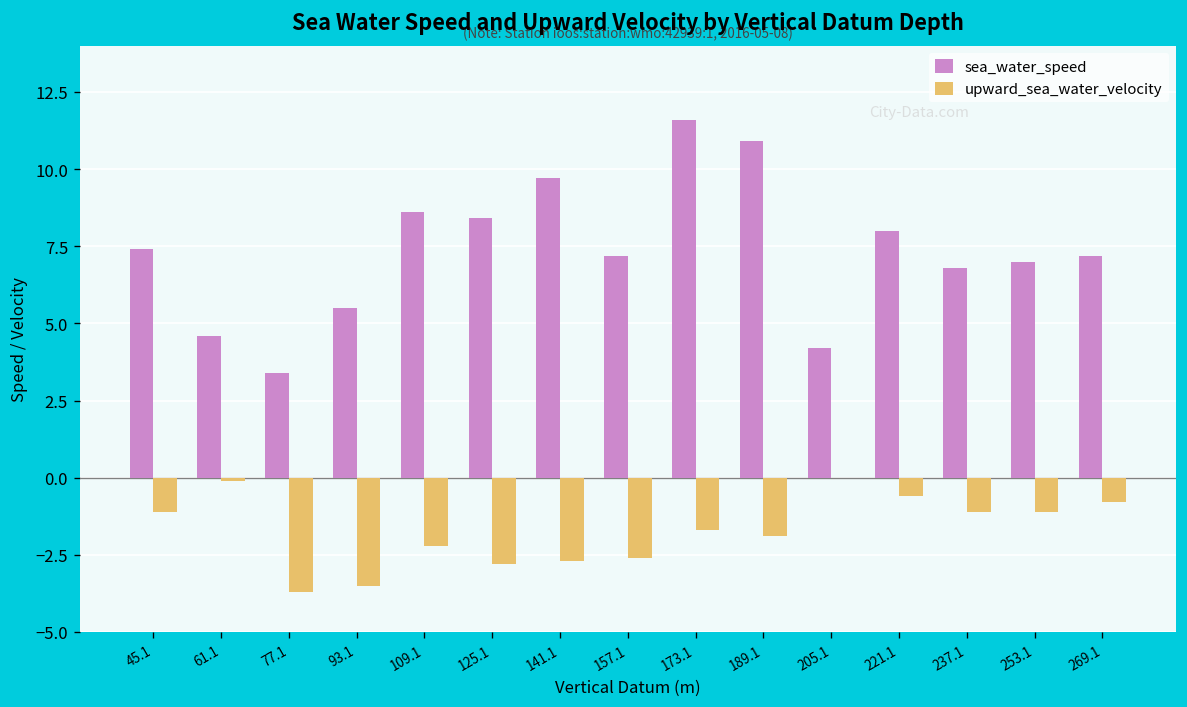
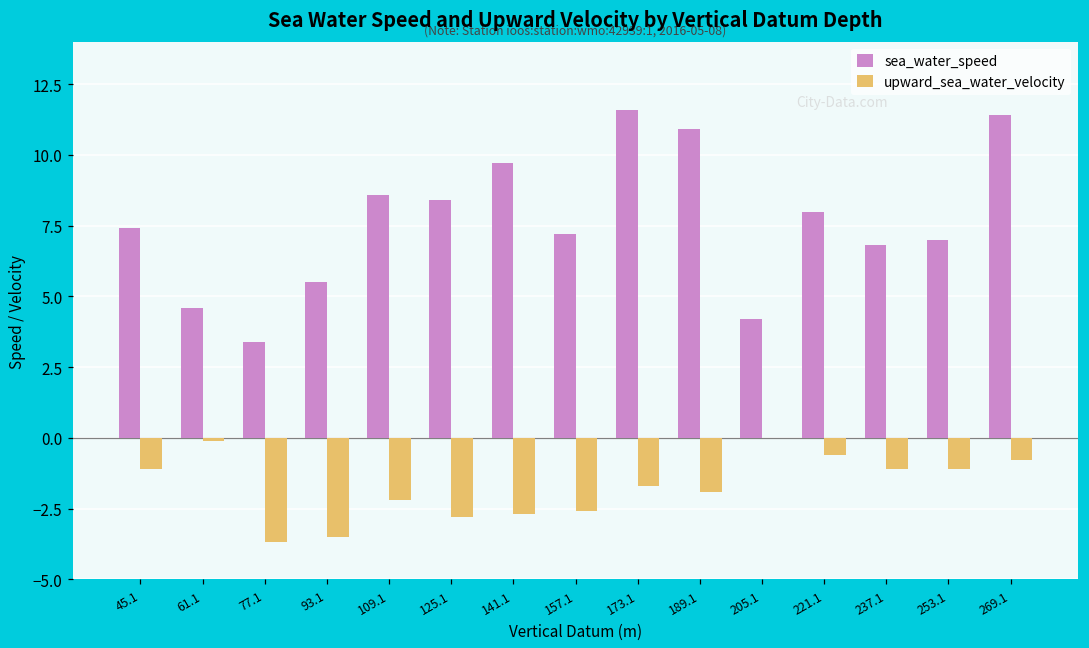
  {
    "sea_water_speed": {
      "45.1": 7.4,
      "61.1": 4.6,
      "77.1": 3.4,
      "93.1": 5.5,
      "109.1": 8.6,
      "125.1": 8.4,
      "141.1": 9.7,
      "157.1": 7.2,
      "173.1": 11.6,
      "189.1": 10.9,
      "205.1": 4.2,
      "221.1": 8.0,
      "237.1": 6.8,
      "253.1": 7.0,
-     "269.1": 7.2
+     "269.1": 11.4
    },
    "upward_sea_water_velocity": {
      "45.1": -1.1,
      "61.1": -0.1,
      "77.1": -3.7,
      "93.1": -3.5,
      "109.1": -2.2,
      "125.1": -2.8,
      "141.1": -2.7,
      "157.1": -2.6,
      "173.1": -1.7,
      "189.1": -1.9,
      "205.1": 0.0,
      "221.1": -0.6,
      "237.1": -1.1,
      "253.1": -1.1,
      "269.1": -0.8
    }
  }
